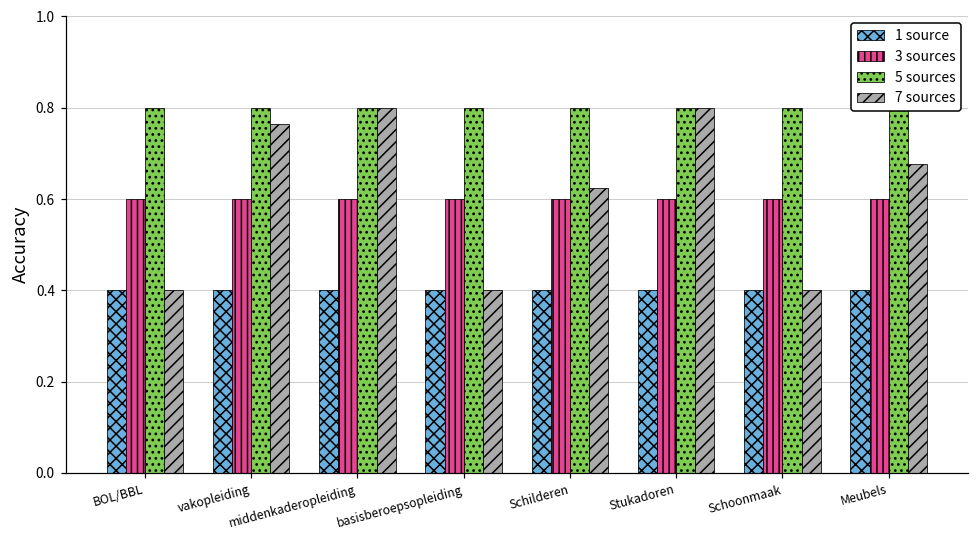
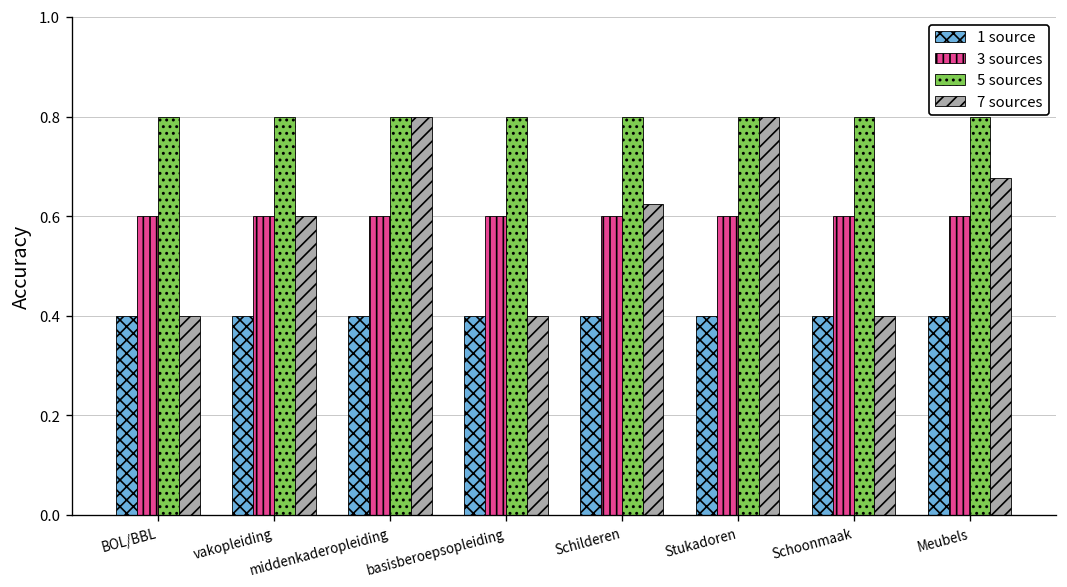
  {
    "1 source": {
      "BOL/BBL": 0.40,
      "vakopleiding": 0.40,
      "middenkaderopleiding": 0.40,
      "basisberoepsopleiding": 0.40,
      "Schilderen": 0.40,
      "Stukadoren": 0.40,
      "Schoonmaak": 0.40,
      "Meubels": 0.40
    },
    "3 sources": {
      "BOL/BBL": 0.60,
      "vakopleiding": 0.60,
      "middenkaderopleiding": 0.60,
      "basisberoepsopleiding": 0.60,
      "Schilderen": 0.60,
      "Stukadoren": 0.60,
      "Schoonmaak": 0.60,
      "Meubels": 0.60
    },
    "5 sources": {
      "BOL/BBL": 0.80,
      "vakopleiding": 0.80,
      "middenkaderopleiding": 0.80,
      "basisberoepsopleiding": 0.80,
      "Schilderen": 0.80,
      "Stukadoren": 0.80,
      "Schoonmaak": 0.80
    },
    "7 sources": {
      "BOL/BBL": 0.40,
-     "vakopleiding": 0.76,
+     "vakopleiding": 0.60,
      "middenkaderopleiding": 0.80,
      "basisberoepsopleiding": 0.40,
      "Schilderen": 0.62,
      "Stukadoren": 0.80,
      "Schoonmaak": 0.40,
      "Meubels": 0.68
    }
  }
